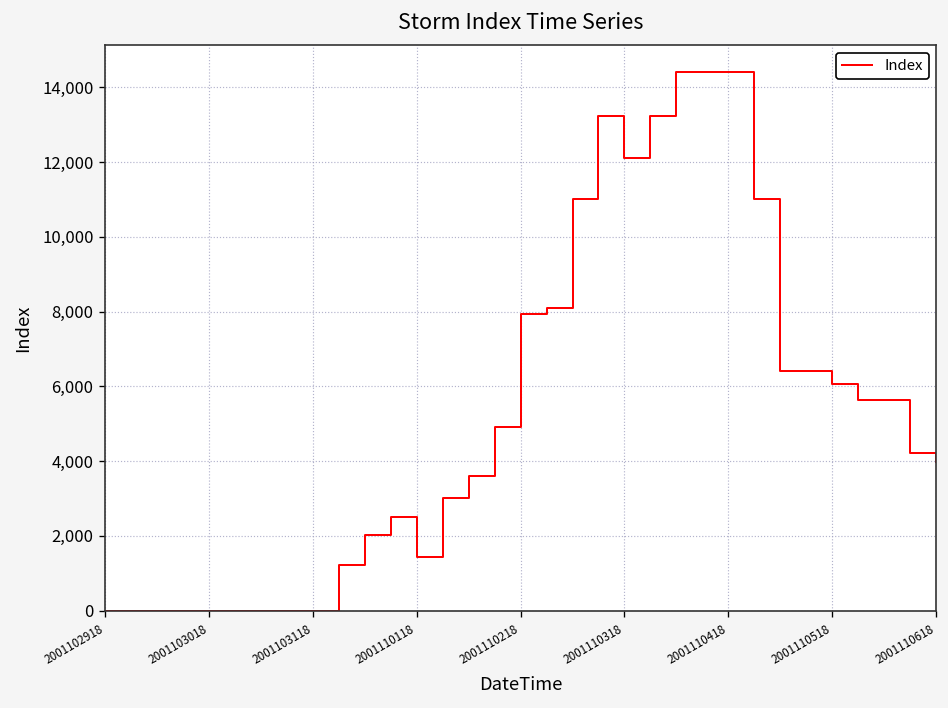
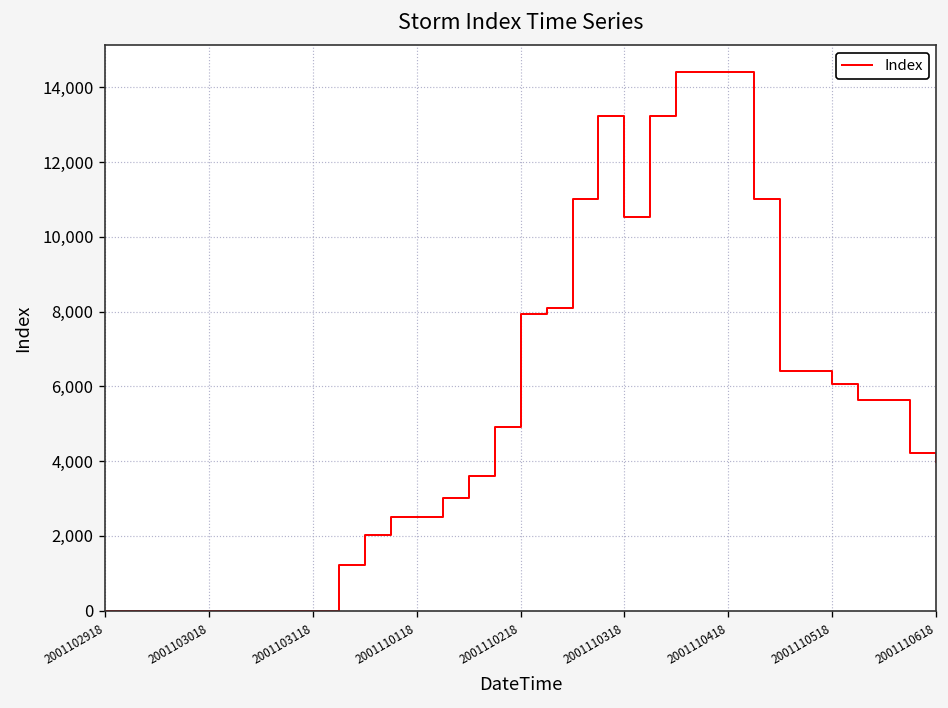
  {
    "2001102918": "0",
    "2001103018": "0",
    "2001103118": "0",
-   "2001110118": "1,400",
+   "2001110118": "2,500",
    "2001110218": "7,900",
-   "2001110318": "12,100",
+   "2001110318": "10,500",
    "2001110418": "14,400",
    "2001110518": "6,100",
    "2001110618": "4,000"
  }
